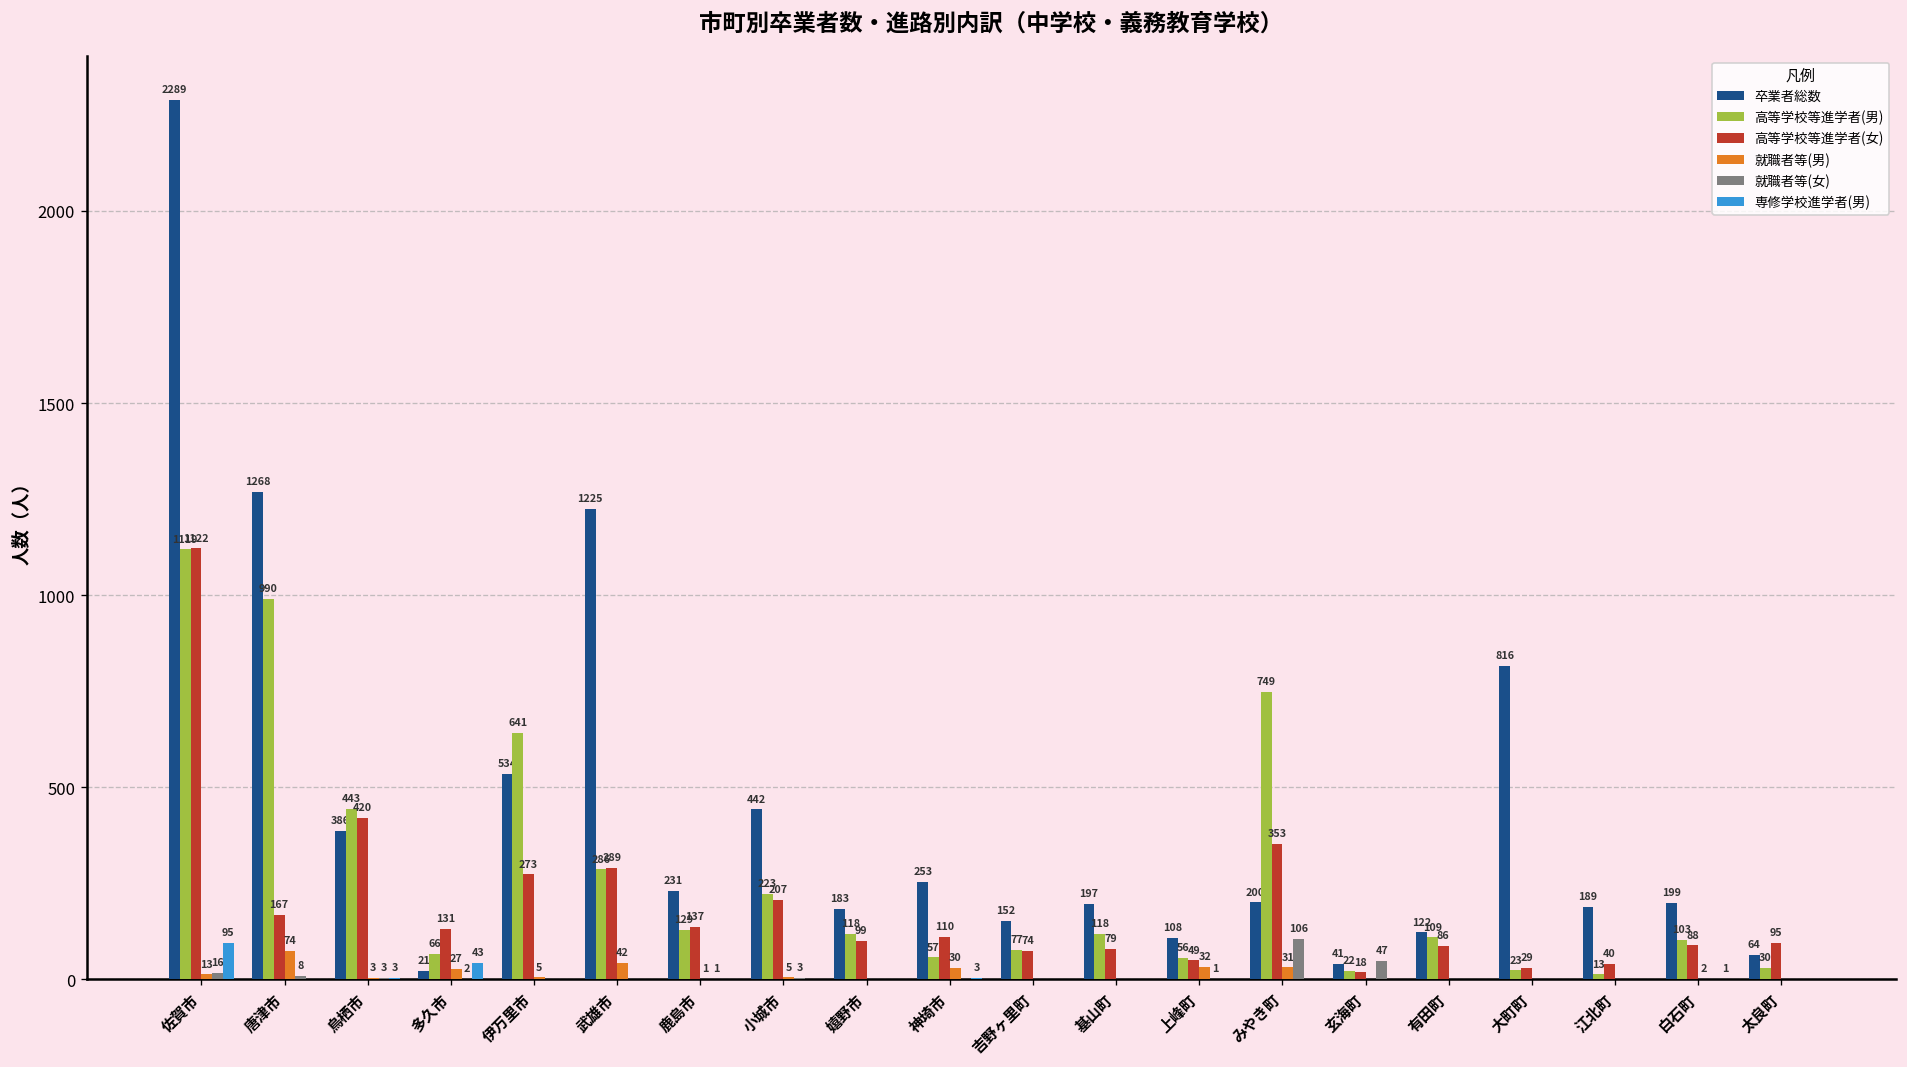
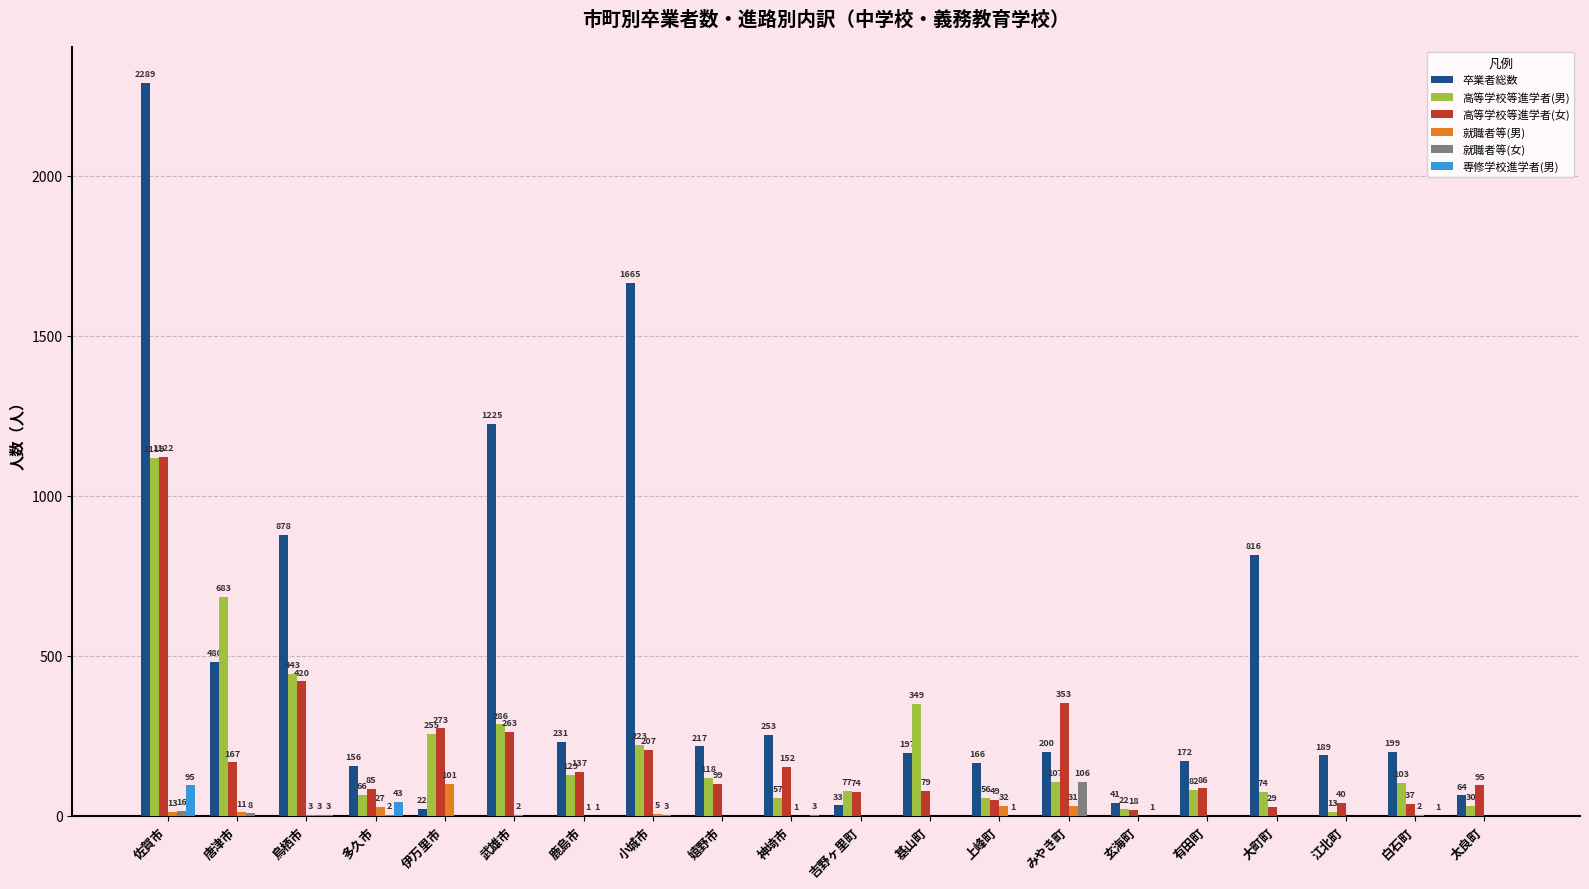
  {
    "卒業者総数": {
      "佐賀市": 2289,
-     "唐津市": 1268,
-     "鳥栖市": 386,
-     "多久市": 21,
-     "伊万里市": 534,
+     "唐津市": 480,
+     "鳥栖市": 878,
+     "多久市": 156,
+     "伊万里市": 22,
      "武雄市": 1225,
      "鹿島市": 231,
-     "小城市": 442,
-     "嬉野市": 183,
+     "小城市": 1665,
+     "嬉野市": 217,
      "神埼市": 253,
-     "吉野ヶ里町": 152,
+     "吉野ヶ里町": 33,
      "基山町": 197,
-     "上峰町": 108,
+     "上峰町": 166,
      "みやき町": 200,
      "玄海町": 41,
-     "有田町": 122,
+     "有田町": 172,
      "大町町": 816,
      "江北町": 189,
      "白石町": 199,
      "太良町": 64
    },
    "高等学校等進学者(男)": {
-     "唐津市": 990,
+     "唐津市": 683,
      "鳥栖市": 443,
      "多久市": 66,
-     "伊万里市": 641,
+     "伊万里市": 255,
      "武雄市": 286,
      "嬉野市": 118,
      "神埼市": 57,
      "吉野ヶ里町": 77,
-     "基山町": 118,
+     "基山町": 349,
      "上峰町": 56,
-     "みやき町": 749,
+     "みやき町": 107,
      "玄海町": 22,
-     "有田町": 109,
-     "大町町": 23,
+     "有田町": 82,
+     "大町町": 74,
      "江北町": 13,
      "白石町": 103,
      "太良町": 30
    },
    "高等学校等進学者(女)": {
      "唐津市": 167,
      "鳥栖市": 420,
-     "多久市": 131,
-     "武雄市": 289,
+     "多久市": 85,
+     "武雄市": 263,
      "嬉野市": 99,
-     "神埼市": 110,
+     "神埼市": 152,
      "吉野ヶ里町": 74,
      "基山町": 79,
      "上峰町": 49,
      "みやき町": 353,
      "玄海町": 18,
      "有田町": 86,
      "大町町": 29,
      "江北町": 40,
-     "白石町": 88,
+     "白石町": 37,
      "太良町": 95
    },
    "就職者等(男)": {
      "佐賀市": 13,
-     "唐津市": 74,
+     "唐津市": 11,
      "鳥栖市": 3,
      "多久市": 27,
-     "伊万里市": 5,
-     "武雄市": 42,
+     "伊万里市": 101,
+     "武雄市": 2,
      "鹿島市": 1,
      "小城市": 5,
-     "神埼市": 30,
+     "神埼市": 1,
      "上峰町": 32,
      "みやき町": 31,
      "白石町": 2
    },
    "就職者等(女)": {
      "佐賀市": 16,
      "唐津市": 8,
      "鳥栖市": 3,
      "多久市": 2,
      "鹿島市": 1,
      "小城市": 3,
      "上峰町": 1,
      "みやき町": 106,
-     "玄海町": 47
+     "玄海町": 1
    },
    "専修学校進学者(男)": {
      "佐賀市": 95,
      "鳥栖市": 3,
      "多久市": 43,
      "神埼市": 3,
      "白石町": 1
    }
  }
